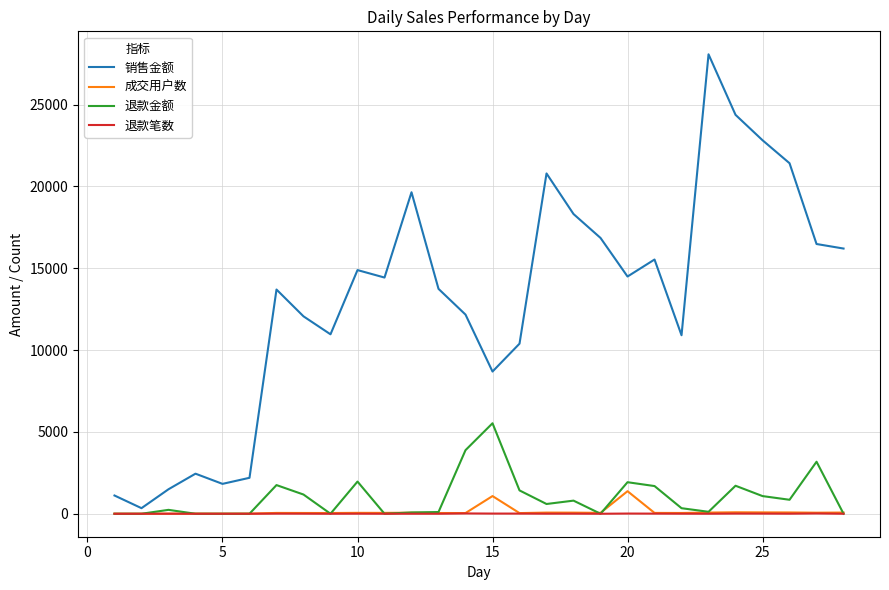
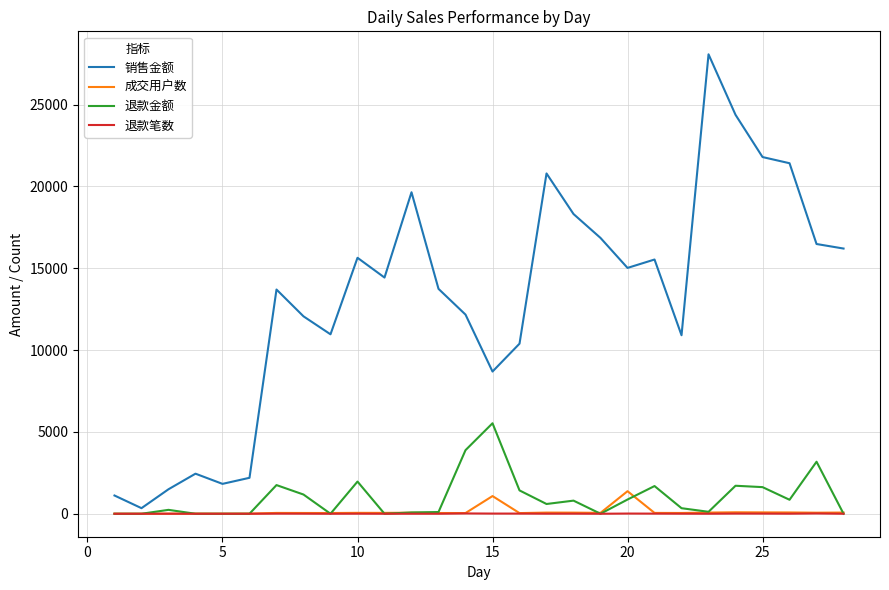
  {
    "销售金额": {
      "5": 1800,
-     "10": 14900,
+     "10": 15600,
      "15": 8700,
-     "20": 14500,
-     "25": 22800
+     "20": 15000,
+     "25": 21800
    },
    "成交用户数": {
      "15": 1100,
      "20": 1400
    },
    "退款金额": {
      "10": 2000,
      "15": 5500,
-     "20": 1900,
-     "25": 1100
+     "20": 900,
+     "25": 1600
    },
    "退款笔数": {
      "15": 0,
      "20": 0
    }
  }
